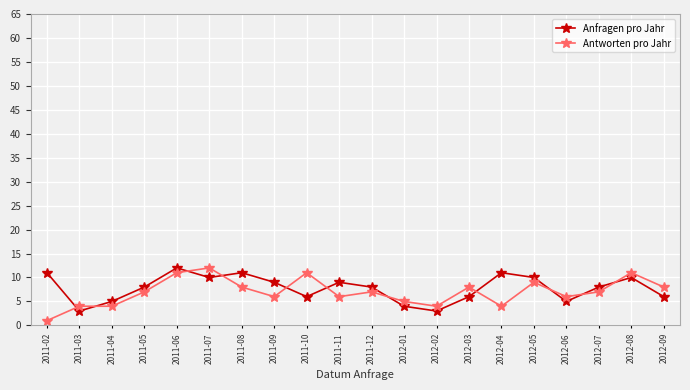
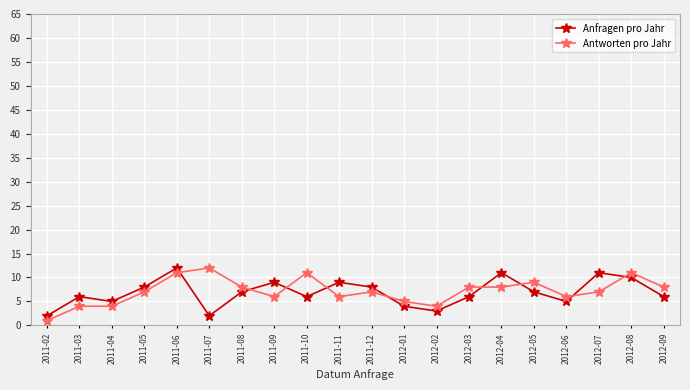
  {
    "Anfragen pro Jahr": {
-     "2011-02": 11,
-     "2011-03": 3,
+     "2011-02": 2,
+     "2011-03": 6,
      "2011-04": 5,
      "2011-05": 8,
      "2011-06": 12,
-     "2011-07": 10,
-     "2011-08": 11,
+     "2011-07": 2,
+     "2011-08": 7,
      "2011-09": 9,
      "2011-10": 6,
      "2011-11": 9,
      "2011-12": 8,
      "2012-01": 4,
      "2012-02": 3,
      "2012-03": 6,
      "2012-04": 11,
-     "2012-05": 10,
+     "2012-05": 7,
      "2012-06": 5,
-     "2012-07": 8,
+     "2012-07": 11,
      "2012-08": 10,
      "2012-09": 6
    },
    "Antworten pro Jahr": {
      "2011-02": 1,
      "2011-03": 4,
      "2011-04": 4,
      "2011-05": 7,
      "2011-06": 11,
      "2011-07": 12,
      "2011-08": 8,
      "2011-09": 6,
      "2011-10": 11,
      "2011-11": 6,
      "2011-12": 7,
      "2012-01": 5,
      "2012-02": 4,
      "2012-03": 8,
-     "2012-04": 4,
+     "2012-04": 8,
      "2012-05": 9,
      "2012-06": 6,
      "2012-07": 7,
      "2012-08": 11,
      "2012-09": 8
    }
  }
